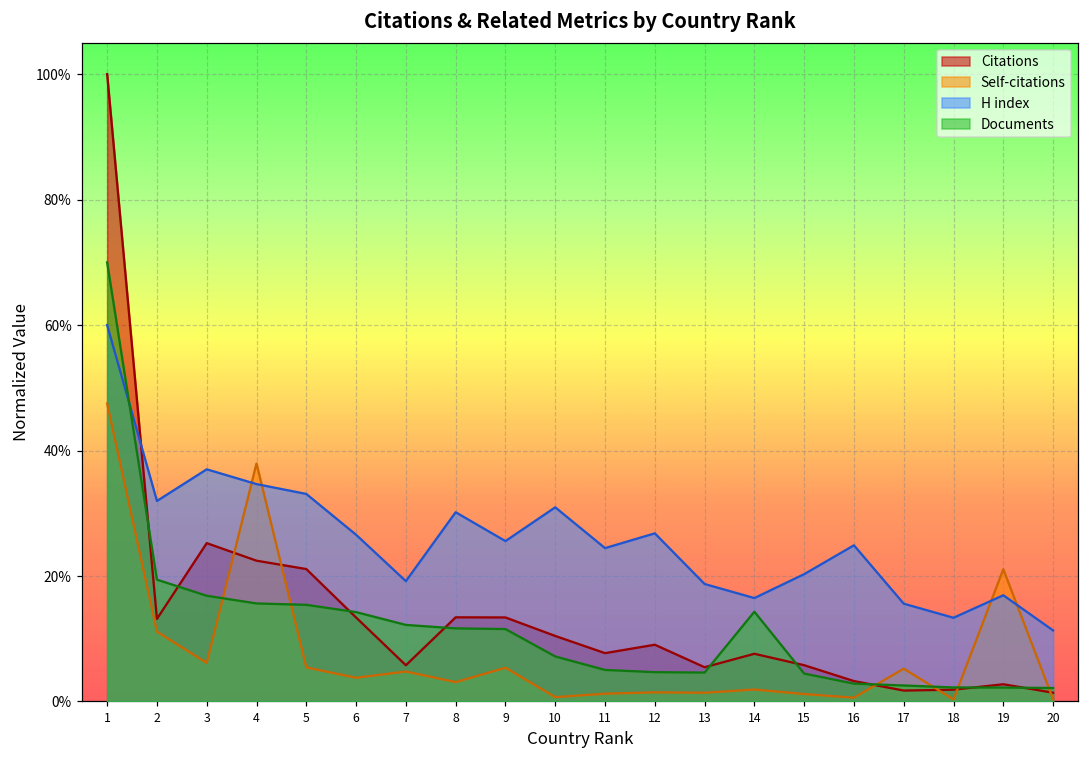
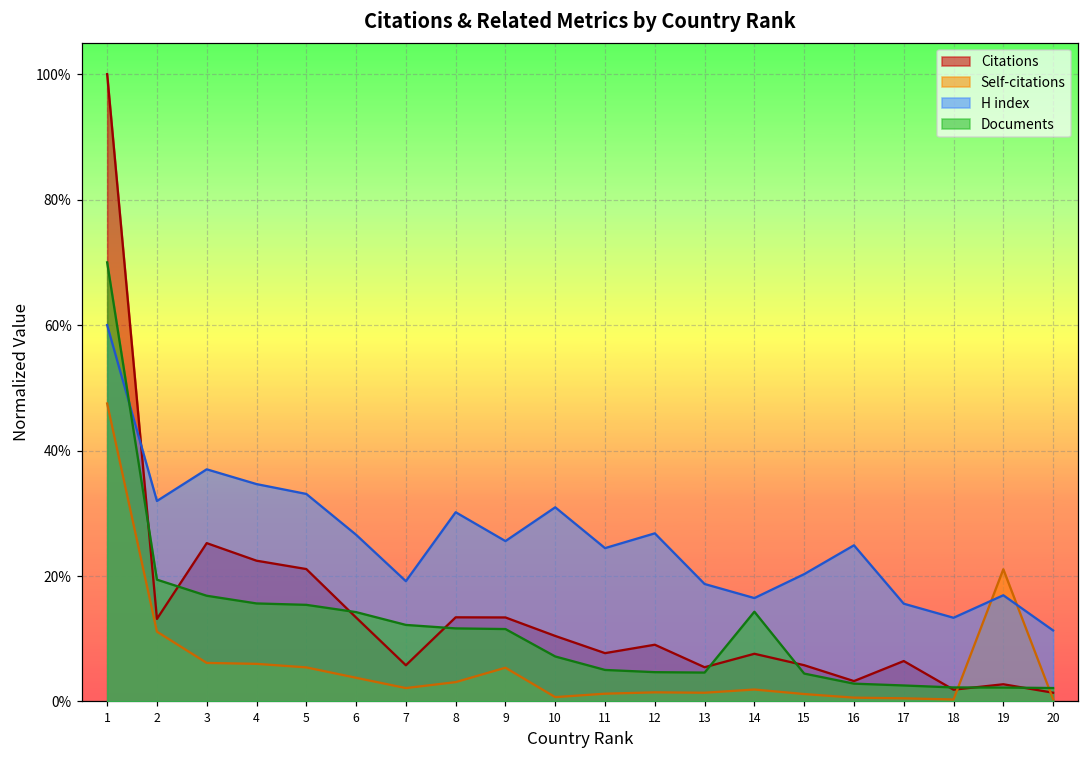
  {
    "Citations": {
      "1": "100%",
      "2": "13%",
      "3": "25%",
      "4": "22%",
      "5": "21%",
      "6": "13%",
      "7": "6%",
      "8": "13%",
      "9": "13%",
      "10": "10%",
      "11": "8%",
      "12": "9%",
      "13": "5%",
      "14": "8%",
      "15": "6%",
-     "17": "2%",
+     "17": "6%",
      "19": "3%",
      "20": "1%"
    },
    "Self-citations": {
      "1": "48%",
      "2": "11%",
      "3": "6%",
-     "4": "38%",
+     "4": "6%",
      "5": "5%",
      "6": "4%",
-     "7": "5%",
+     "7": "2%",
      "8": "3%",
      "9": "5%",
      "10": "1%",
      "11": "1%",
      "12": "1%",
      "13": "1%",
      "14": "2%",
      "15": "1%",
      "16": "1%",
-     "17": "5%",
+     "17": "1%",
      "18": "0%",
      "19": "21%",
      "20": "0%"
    },
    "H index": {
      "1": "60%",
      "2": "32%",
      "3": "37%",
      "4": "35%",
      "5": "33%",
      "6": "27%",
      "7": "19%",
      "8": "30%",
      "9": "26%",
      "10": "31%",
      "11": "24%",
      "12": "27%",
      "13": "19%",
      "14": "16%",
      "15": "20%",
      "16": "25%",
      "17": "16%",
      "18": "13%",
      "19": "17%",
      "20": "11%"
    },
    "Documents": {
      "1": "70%",
      "2": "19%",
      "3": "17%",
      "4": "16%",
      "5": "15%",
      "6": "14%",
      "7": "12%",
      "8": "12%",
      "9": "12%",
      "10": "7%",
      "11": "5%",
      "12": "5%",
      "13": "5%",
      "14": "14%",
      "15": "4%",
      "17": "3%",
      "19": "2%",
      "20": "2%"
    }
  }
